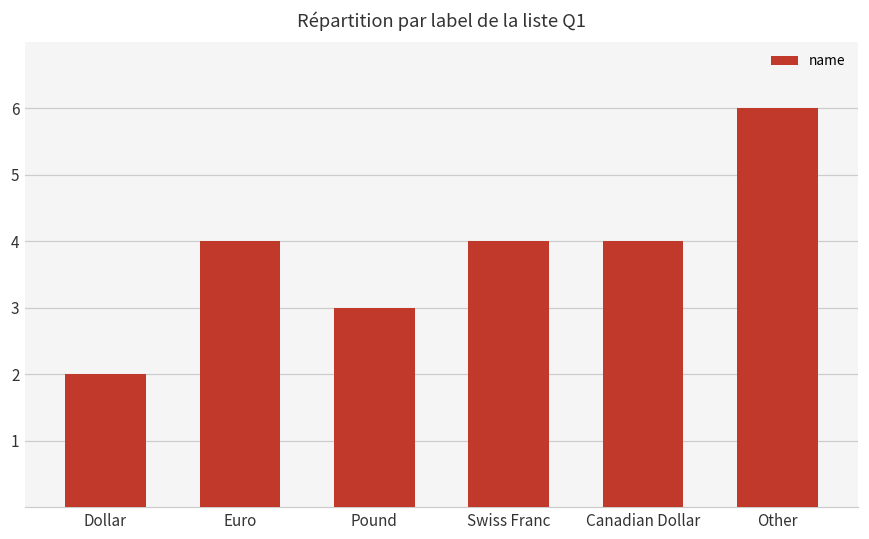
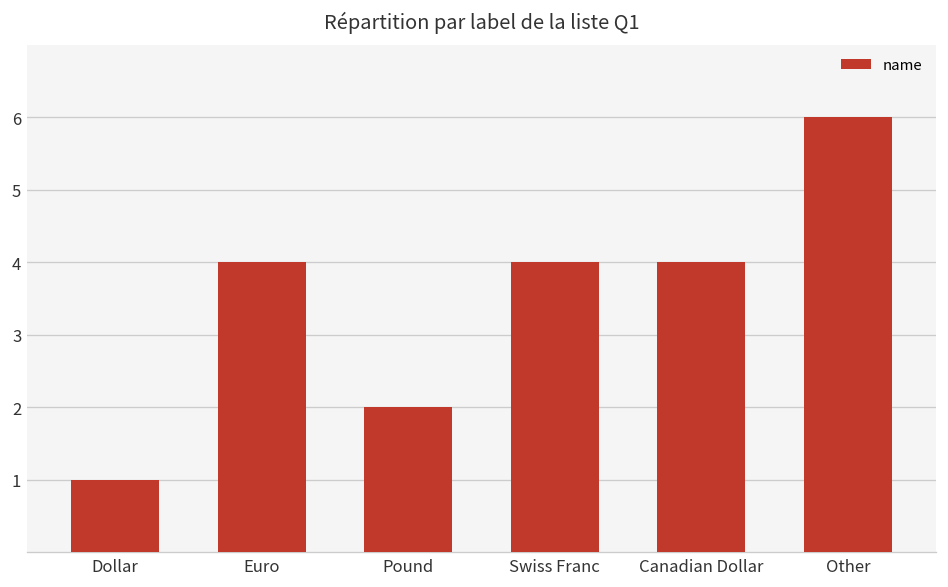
  {
-   "Dollar": 2,
+   "Dollar": 1,
    "Euro": 4,
-   "Pound": 3,
+   "Pound": 2,
    "Swiss Franc": 4,
    "Canadian Dollar": 4,
    "Other": 6
  }
